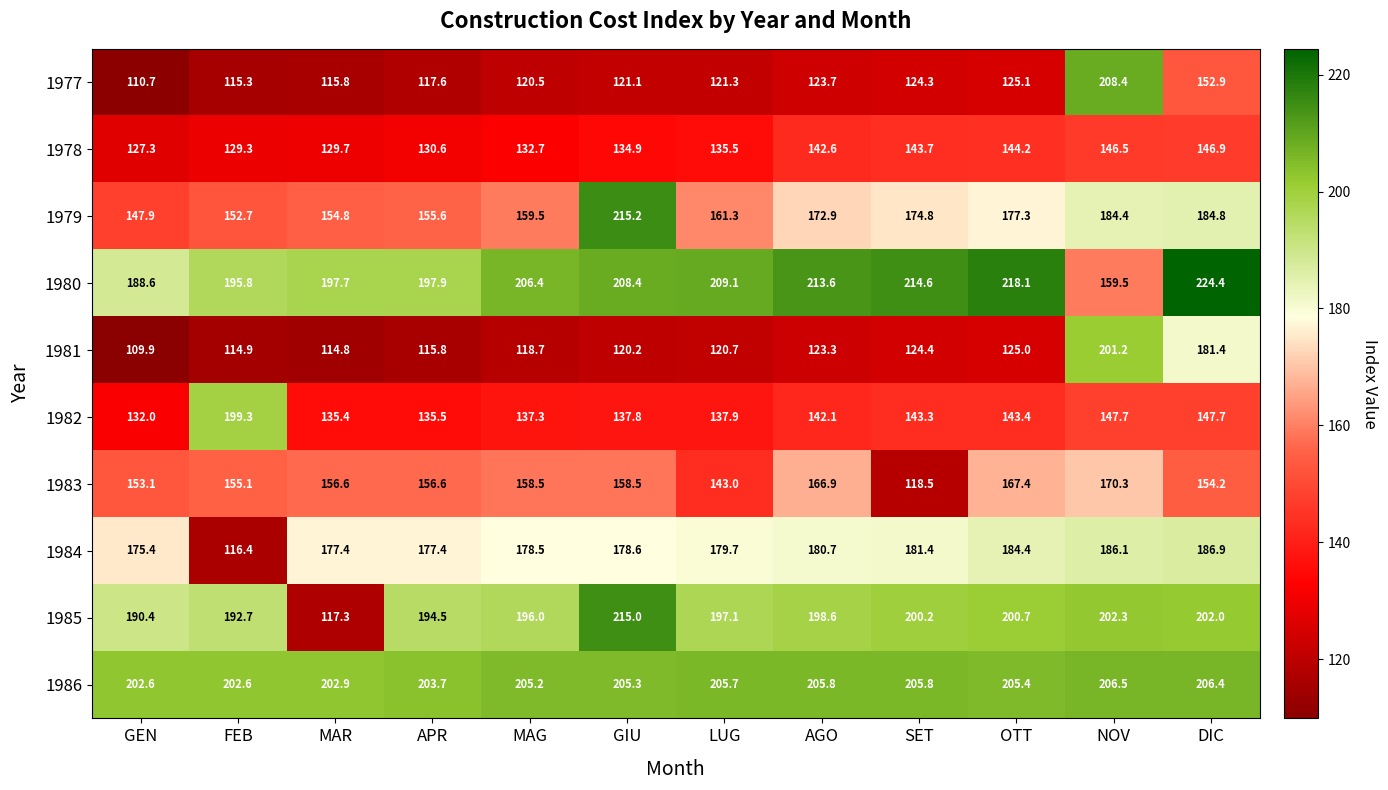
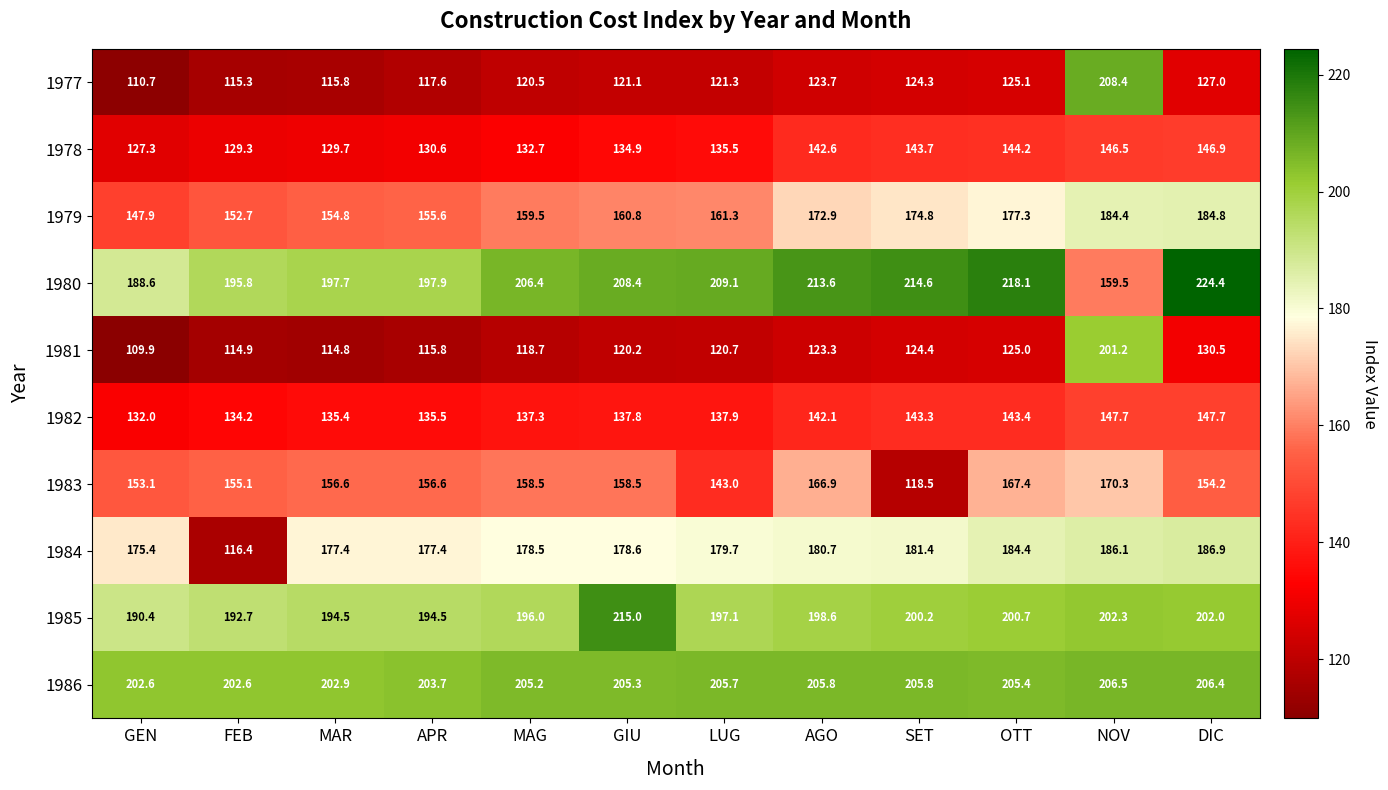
  {
    "1977": {
      "GEN": 110.7,
      "FEB": 115.3,
      "MAR": 115.8,
      "APR": 117.6,
      "MAG": 120.5,
      "GIU": 121.1,
      "LUG": 121.3,
      "AGO": 123.7,
      "SET": 124.3,
      "OTT": 125.1,
      "NOV": 208.4,
-     "DIC": 152.9
+     "DIC": 127.0
    },
    "1978": {
      "GEN": 127.3,
      "FEB": 129.3,
      "MAR": 129.7,
      "APR": 130.6,
      "MAG": 132.7,
      "GIU": 134.9,
      "LUG": 135.5,
      "AGO": 142.6,
      "SET": 143.7,
      "OTT": 144.2,
      "NOV": 146.5,
      "DIC": 146.9
    },
    "1979": {
      "GEN": 147.9,
      "FEB": 152.7,
      "MAR": 154.8,
      "APR": 155.6,
      "MAG": 159.5,
-     "GIU": 215.2,
+     "GIU": 160.8,
      "LUG": 161.3,
      "AGO": 172.9,
      "SET": 174.8,
      "OTT": 177.3,
      "NOV": 184.4,
      "DIC": 184.8
    },
    "1980": {
      "GEN": 188.6,
      "FEB": 195.8,
      "MAR": 197.7,
      "APR": 197.9,
      "MAG": 206.4,
      "GIU": 208.4,
      "LUG": 209.1,
      "AGO": 213.6,
      "SET": 214.6,
      "OTT": 218.1,
      "NOV": 159.5,
      "DIC": 224.4
    },
    "1981": {
      "GEN": 109.9,
      "FEB": 114.9,
      "MAR": 114.8,
      "APR": 115.8,
      "MAG": 118.7,
      "GIU": 120.2,
      "LUG": 120.7,
      "AGO": 123.3,
      "SET": 124.4,
      "OTT": 125.0,
      "NOV": 201.2,
-     "DIC": 181.4
+     "DIC": 130.5
    },
    "1982": {
      "GEN": 132.0,
-     "FEB": 199.3,
+     "FEB": 134.2,
      "MAR": 135.4,
      "APR": 135.5,
      "MAG": 137.3,
      "GIU": 137.8,
      "LUG": 137.9,
      "AGO": 142.1,
      "SET": 143.3,
      "OTT": 143.4,
      "NOV": 147.7,
      "DIC": 147.7
    },
    "1983": {
      "GEN": 153.1,
      "FEB": 155.1,
      "MAR": 156.6,
      "APR": 156.6,
      "MAG": 158.5,
      "GIU": 158.5,
      "LUG": 143.0,
      "AGO": 166.9,
      "SET": 118.5,
      "OTT": 167.4,
      "NOV": 170.3,
      "DIC": 154.2
    },
    "1984": {
      "GEN": 175.4,
      "FEB": 116.4,
      "MAR": 177.4,
      "APR": 177.4,
      "MAG": 178.5,
      "GIU": 178.6,
      "LUG": 179.7,
      "AGO": 180.7,
      "SET": 181.4,
      "OTT": 184.4,
      "NOV": 186.1,
      "DIC": 186.9
    },
    "1985": {
      "GEN": 190.4,
      "FEB": 192.7,
-     "MAR": 117.3,
+     "MAR": 194.5,
      "APR": 194.5,
      "MAG": 196.0,
      "GIU": 215.0,
      "LUG": 197.1,
      "AGO": 198.6,
      "SET": 200.2,
      "OTT": 200.7,
      "NOV": 202.3,
      "DIC": 202.0
    },
    "1986": {
      "GEN": 202.6,
      "FEB": 202.6,
      "MAR": 202.9,
      "APR": 203.7,
      "MAG": 205.2,
      "GIU": 205.3,
      "LUG": 205.7,
      "AGO": 205.8,
      "SET": 205.8,
      "OTT": 205.4,
      "NOV": 206.5,
      "DIC": 206.4
    }
  }
